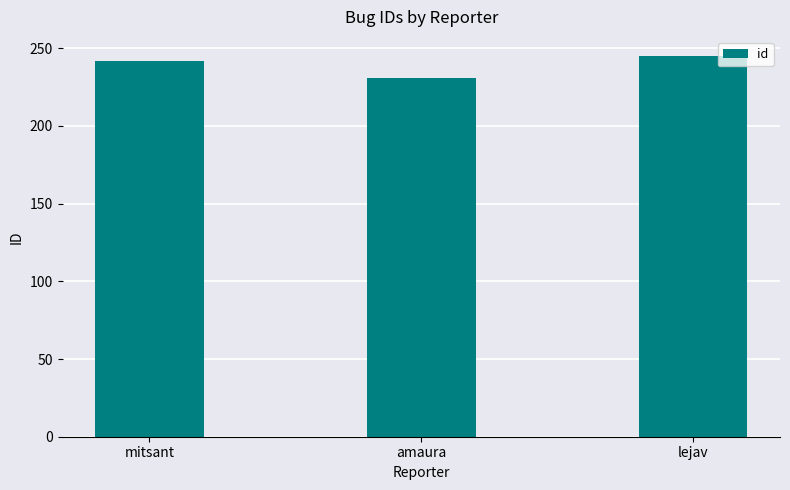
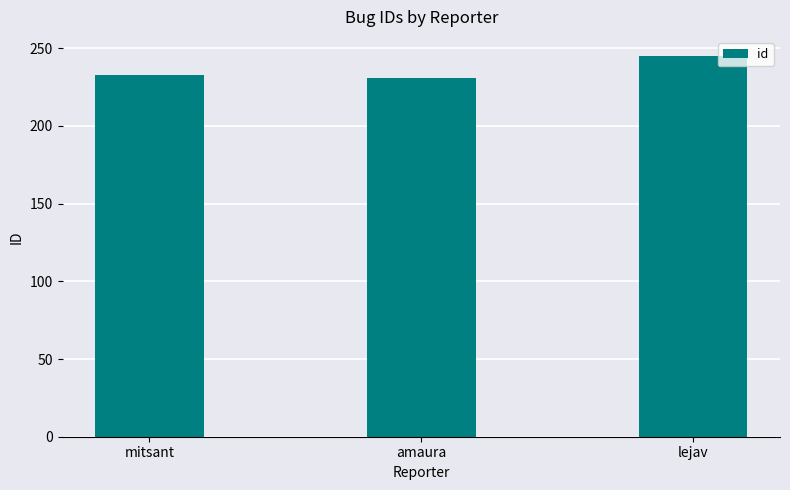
  {
-   "mitsant": 242,
+   "mitsant": 233,
    "amaura": 231,
    "lejav": 245
  }
